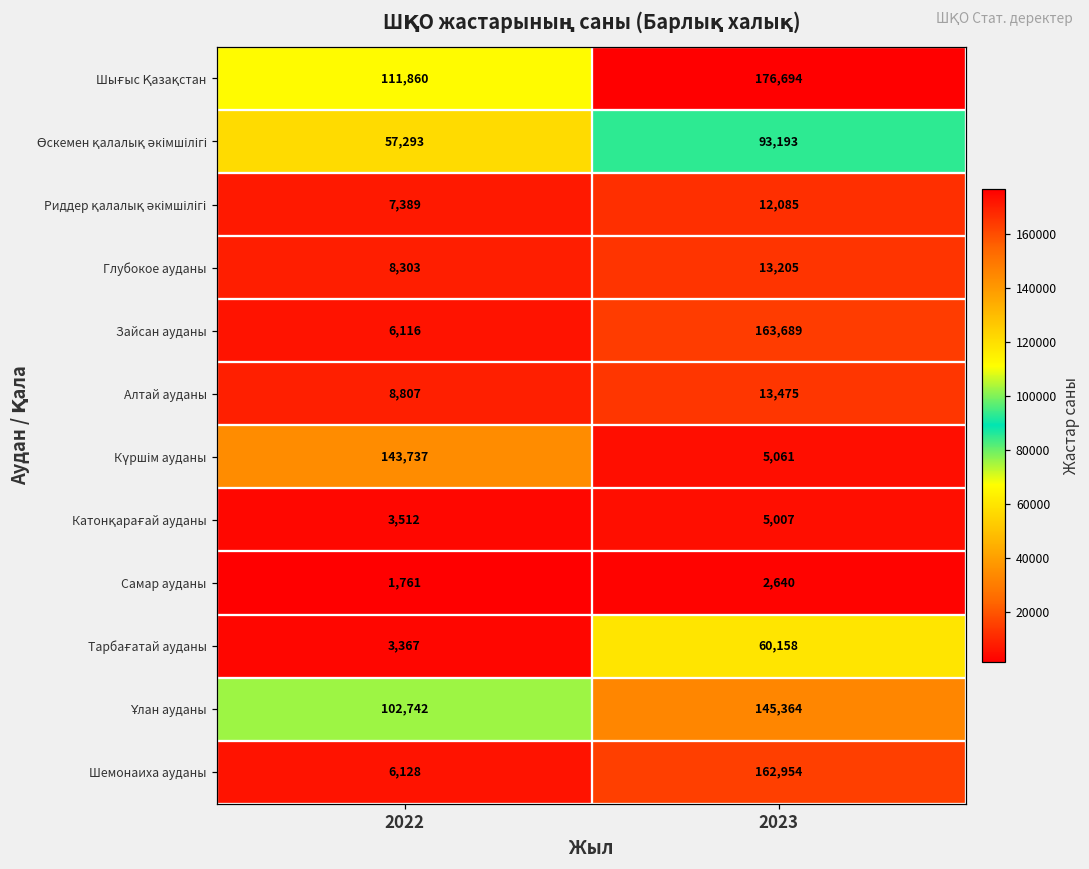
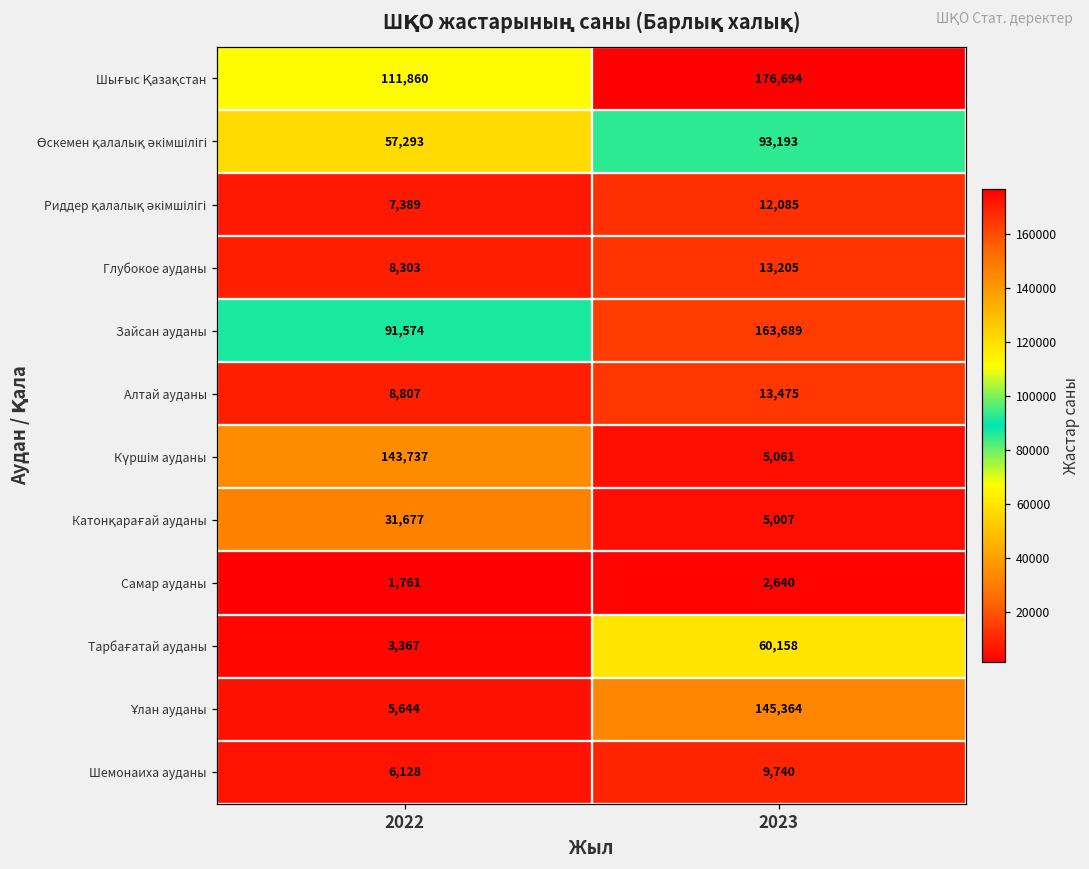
  {
    "Шығыс Қазақстан": {
      "2022": "111,860",
      "2023": "176,694"
    },
    "Өскемен қалалық әкімшілігі": {
      "2022": "57,293",
      "2023": "93,193"
    },
    "Риддер қалалық әкімшілігі": {
      "2022": "7,389",
      "2023": "12,085"
    },
    "Глубокое ауданы": {
      "2022": "8,303",
      "2023": "13,205"
    },
    "Зайсан ауданы": {
-     "2022": "6,116",
+     "2022": "91,574",
      "2023": "163,689"
    },
    "Алтай ауданы": {
      "2022": "8,807",
      "2023": "13,475"
    },
    "Күршім ауданы": {
      "2022": "143,737",
      "2023": "5,061"
    },
    "Катонқарағай ауданы": {
-     "2022": "3,512",
+     "2022": "31,677",
      "2023": "5,007"
    },
    "Самар ауданы": {
      "2022": "1,761",
      "2023": "2,640"
    },
    "Тарбағатай ауданы": {
      "2022": "3,367",
      "2023": "60,158"
    },
    "Ұлан ауданы": {
-     "2022": "102,742",
+     "2022": "5,644",
      "2023": "145,364"
    },
    "Шемонаиха ауданы": {
      "2022": "6,128",
-     "2023": "162,954"
+     "2023": "9,740"
    }
  }
